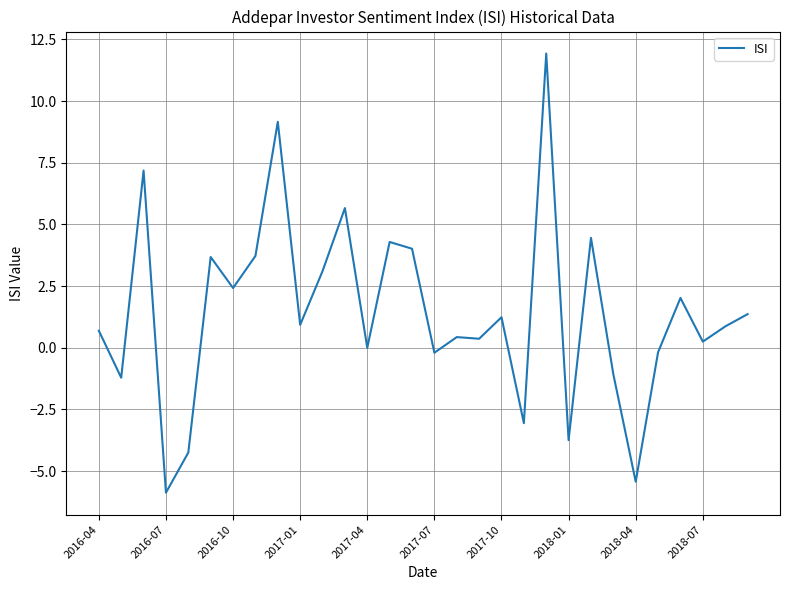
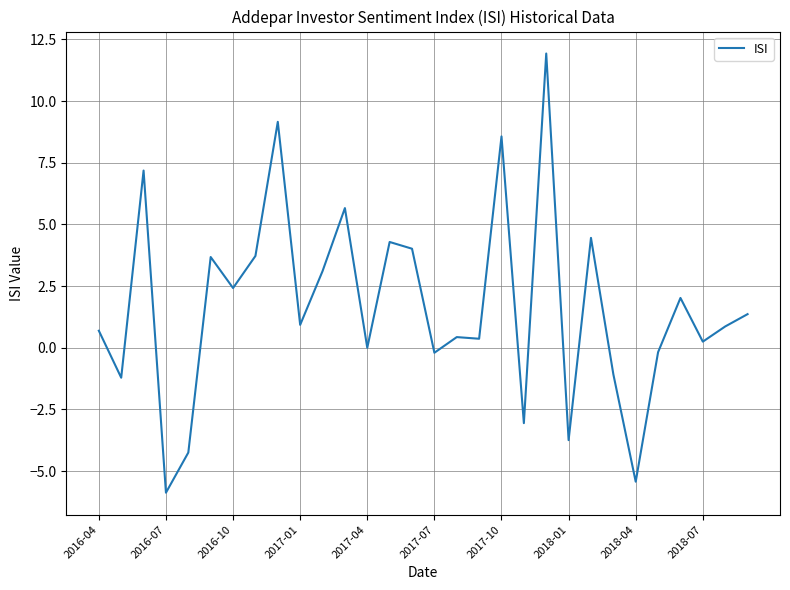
  {
    "2016-04": 0.7,
    "2016-07": -5.9,
    "2016-10": 2.4,
    "2017-01": 0.9,
    "2017-04": 0.0,
    "2017-07": -0.2,
-   "2017-10": 1.2,
+   "2017-10": 8.6,
    "2018-01": -3.7,
    "2018-04": -5.4,
    "2018-07": 0.2
  }
